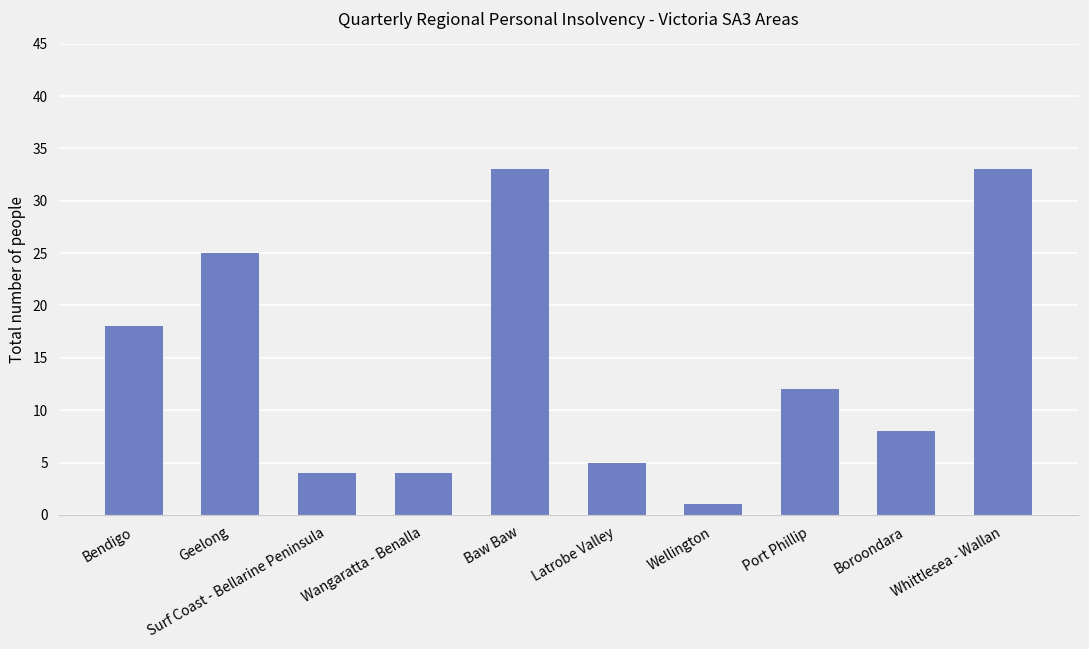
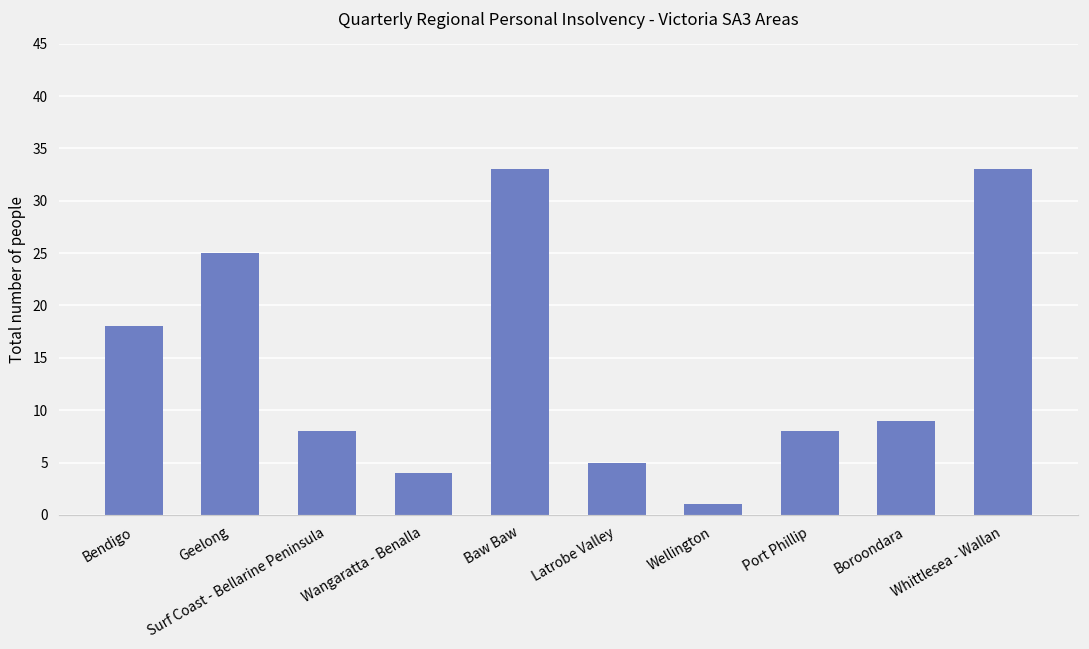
  {
    "Bendigo": 18,
    "Geelong": 25,
-   "Surf Coast - Bellarine Peninsula": 4,
+   "Surf Coast - Bellarine Peninsula": 8,
    "Wangaratta - Benalla": 4,
    "Baw Baw": 33,
    "Latrobe Valley": 5,
    "Wellington": 1,
-   "Port Phillip": 12,
-   "Boroondara": 8,
+   "Port Phillip": 8,
+   "Boroondara": 9,
    "Whittlesea - Wallan": 33
  }
